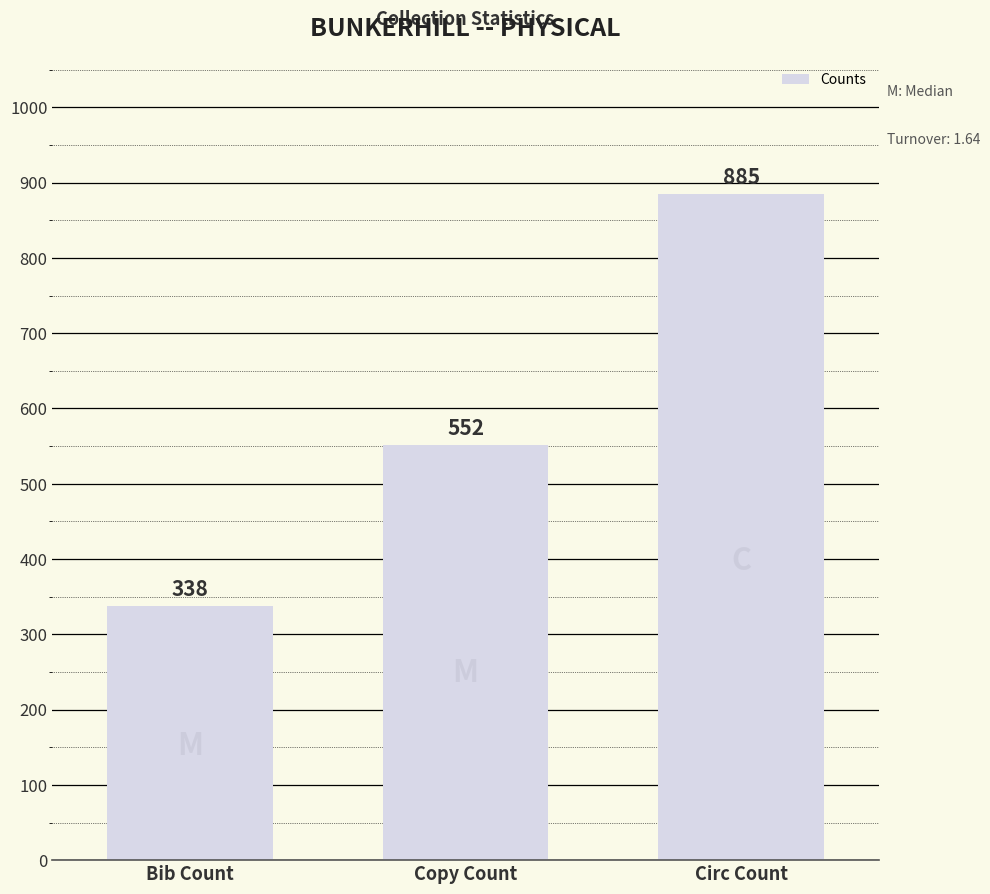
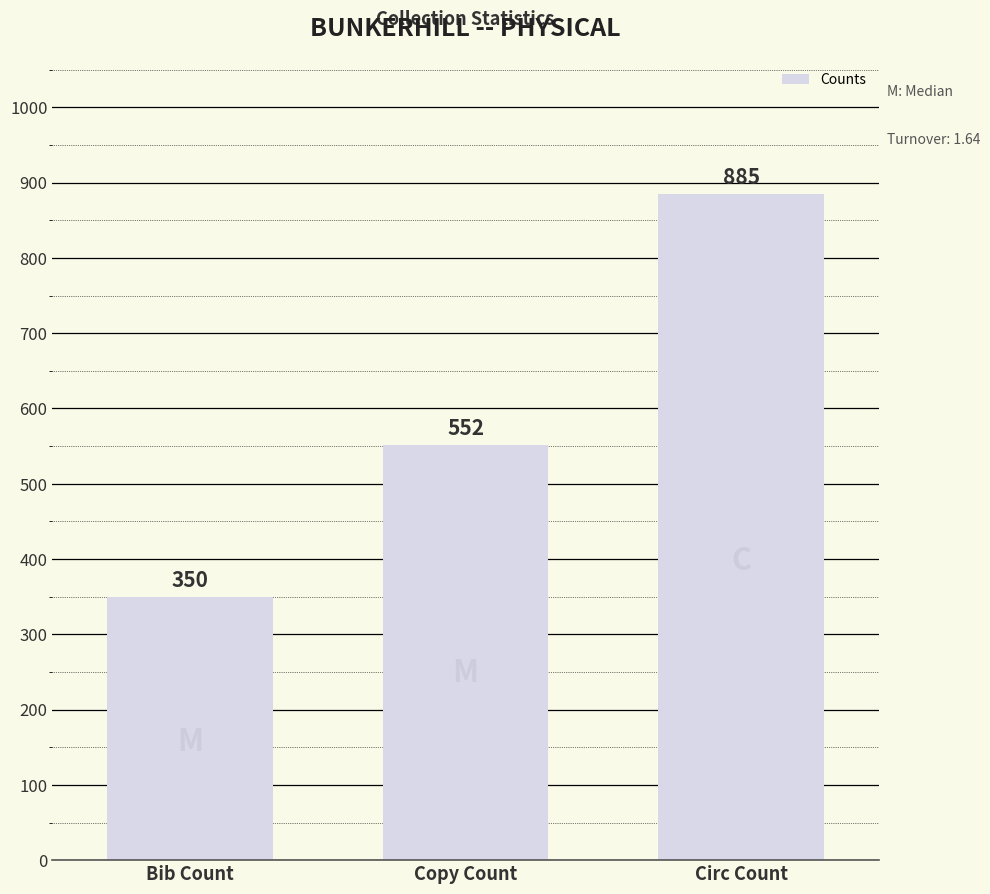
  {
-   "Bib Count": 338,
+   "Bib Count": 350,
    "Copy Count": 552,
    "Circ Count": 885
  }
